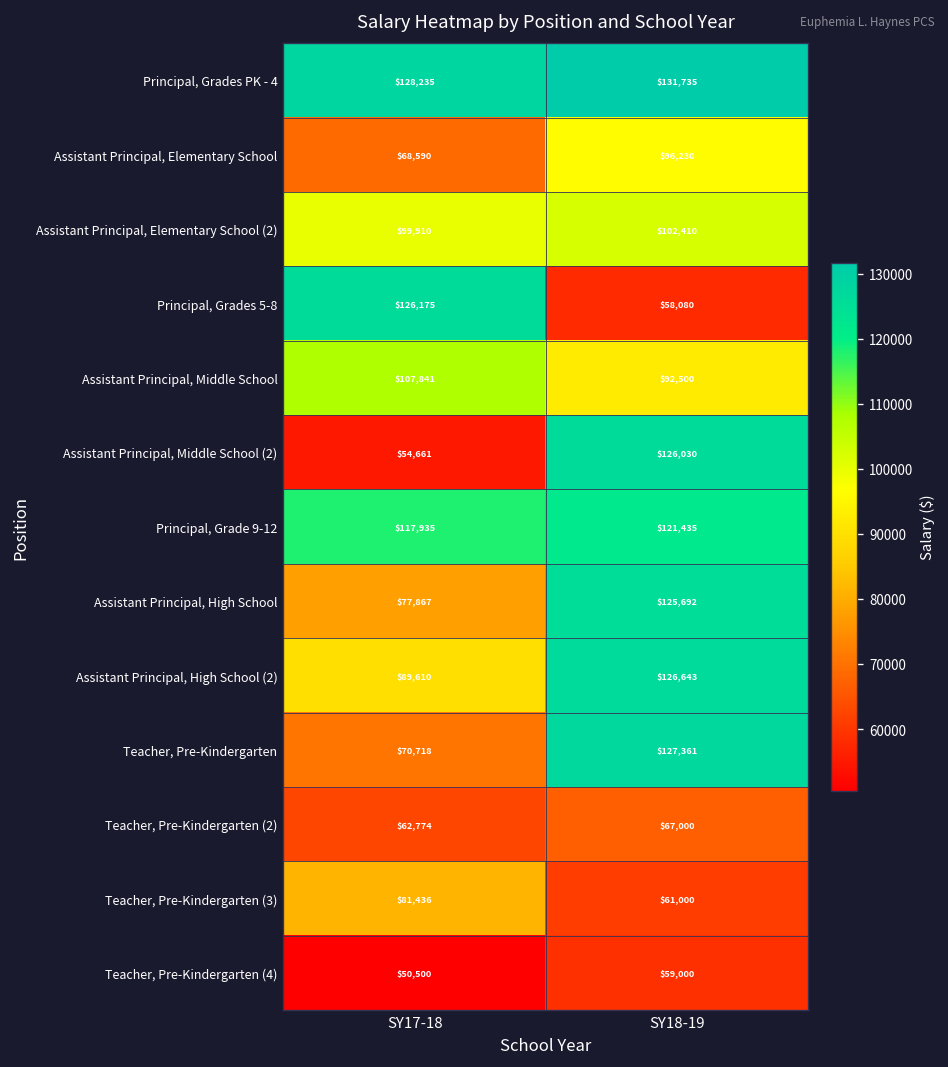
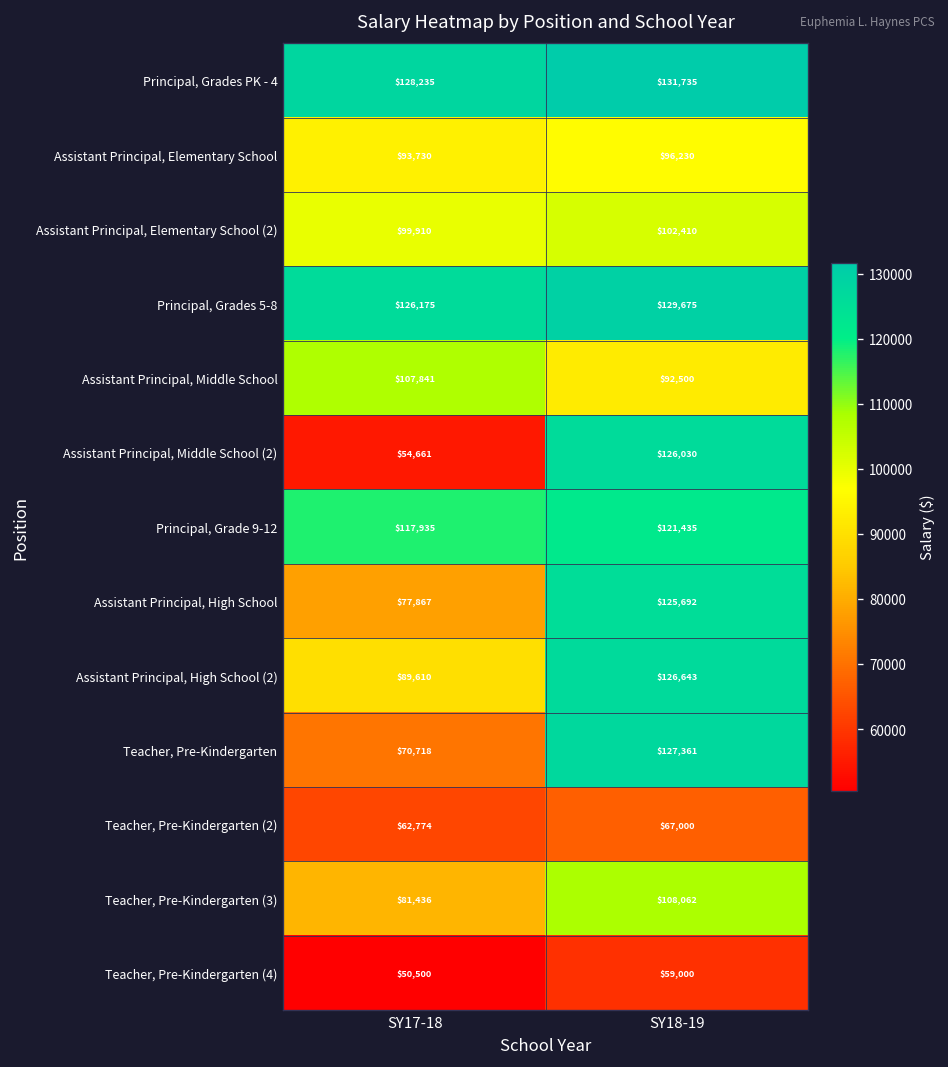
  {
    "Principal, Grades PK - 4": {
      "SY17-18": "$128,235",
      "SY18-19": "$131,735"
    },
    "Assistant Principal, Elementary School": {
-     "SY17-18": "$68,590",
+     "SY17-18": "$93,730",
      "SY18-19": "$96,230"
    },
    "Assistant Principal, Elementary School (2)": {
      "SY17-18": "$99,910",
      "SY18-19": "$102,410"
    },
    "Principal, Grades 5-8": {
      "SY17-18": "$126,175",
-     "SY18-19": "$58,080"
+     "SY18-19": "$129,675"
    },
    "Assistant Principal, Middle School": {
      "SY17-18": "$107,841",
      "SY18-19": "$92,500"
    },
    "Assistant Principal, Middle School (2)": {
      "SY17-18": "$54,661",
      "SY18-19": "$126,030"
    },
    "Principal, Grade 9-12": {
      "SY17-18": "$117,935",
      "SY18-19": "$121,435"
    },
    "Assistant Principal, High School": {
      "SY17-18": "$77,867",
      "SY18-19": "$125,692"
    },
    "Assistant Principal, High School (2)": {
      "SY17-18": "$89,610",
      "SY18-19": "$126,643"
    },
    "Teacher, Pre-Kindergarten": {
      "SY17-18": "$70,718",
      "SY18-19": "$127,361"
    },
    "Teacher, Pre-Kindergarten (2)": {
      "SY17-18": "$62,774",
      "SY18-19": "$67,000"
    },
    "Teacher, Pre-Kindergarten (3)": {
      "SY17-18": "$81,436",
-     "SY18-19": "$61,000"
+     "SY18-19": "$108,062"
    },
    "Teacher, Pre-Kindergarten (4)": {
      "SY17-18": "$50,500",
      "SY18-19": "$59,000"
    }
  }
